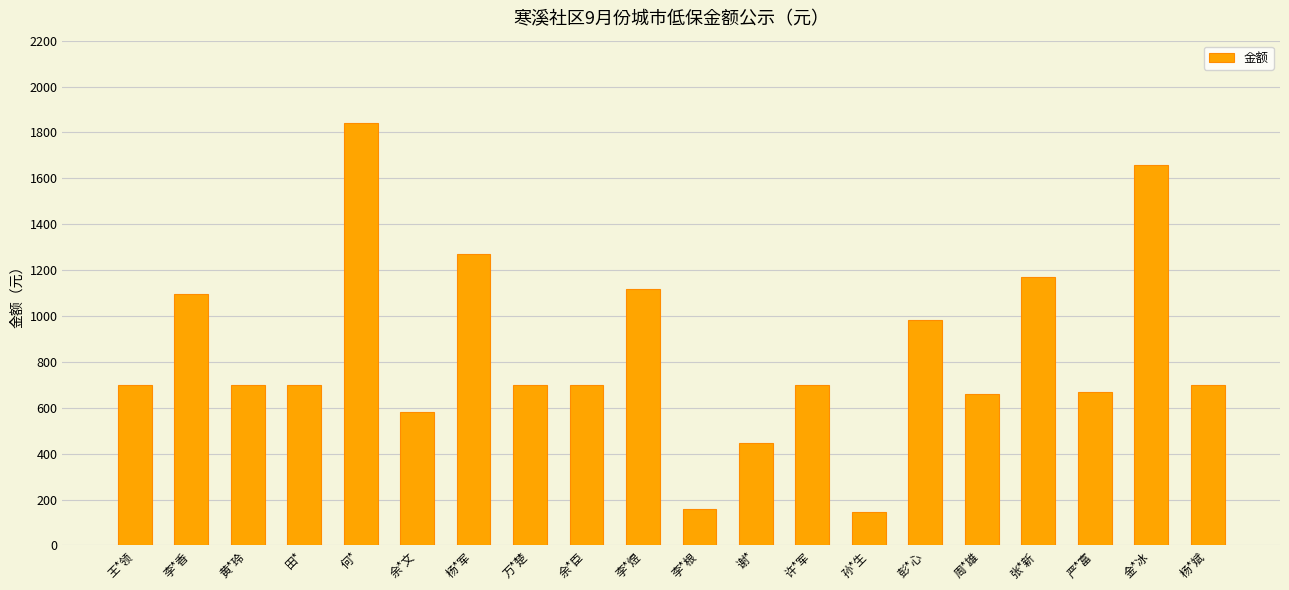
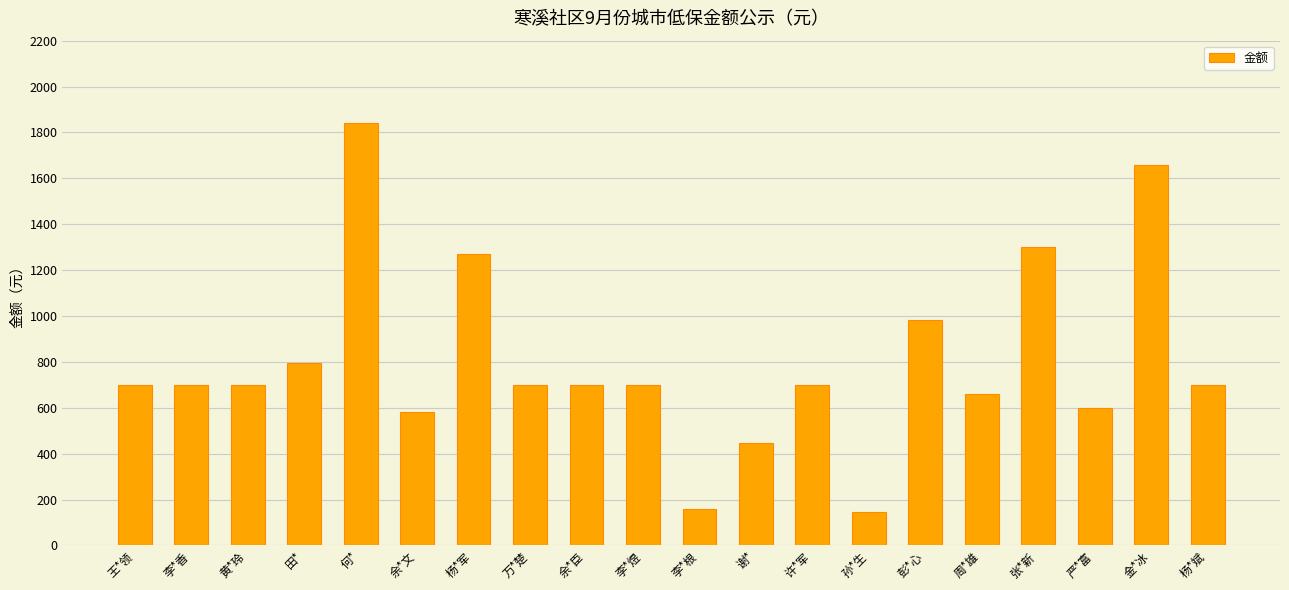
  {
    "王*领": 700,
-   "李*香": 1100,
+   "李*香": 700,
    "黄*玲": 700,
-   "田*": 700,
+   "田*": 800,
    "何*": 1840,
    "余*文": 580,
    "杨*军": 1270,
    "万*楚": 700,
    "余*臣": 700,
-   "李*煜": 1120,
+   "李*煜": 700,
    "李*根": 160,
    "谢*": 450,
    "许*军": 700,
    "孙*生": 150,
    "彭*心": 980,
    "周*雄": 660,
-   "张*新": 1170,
-   "严*富": 670,
+   "张*新": 1300,
+   "严*富": 600,
    "金*冰": 1660,
    "杨*斌": 700
  }
